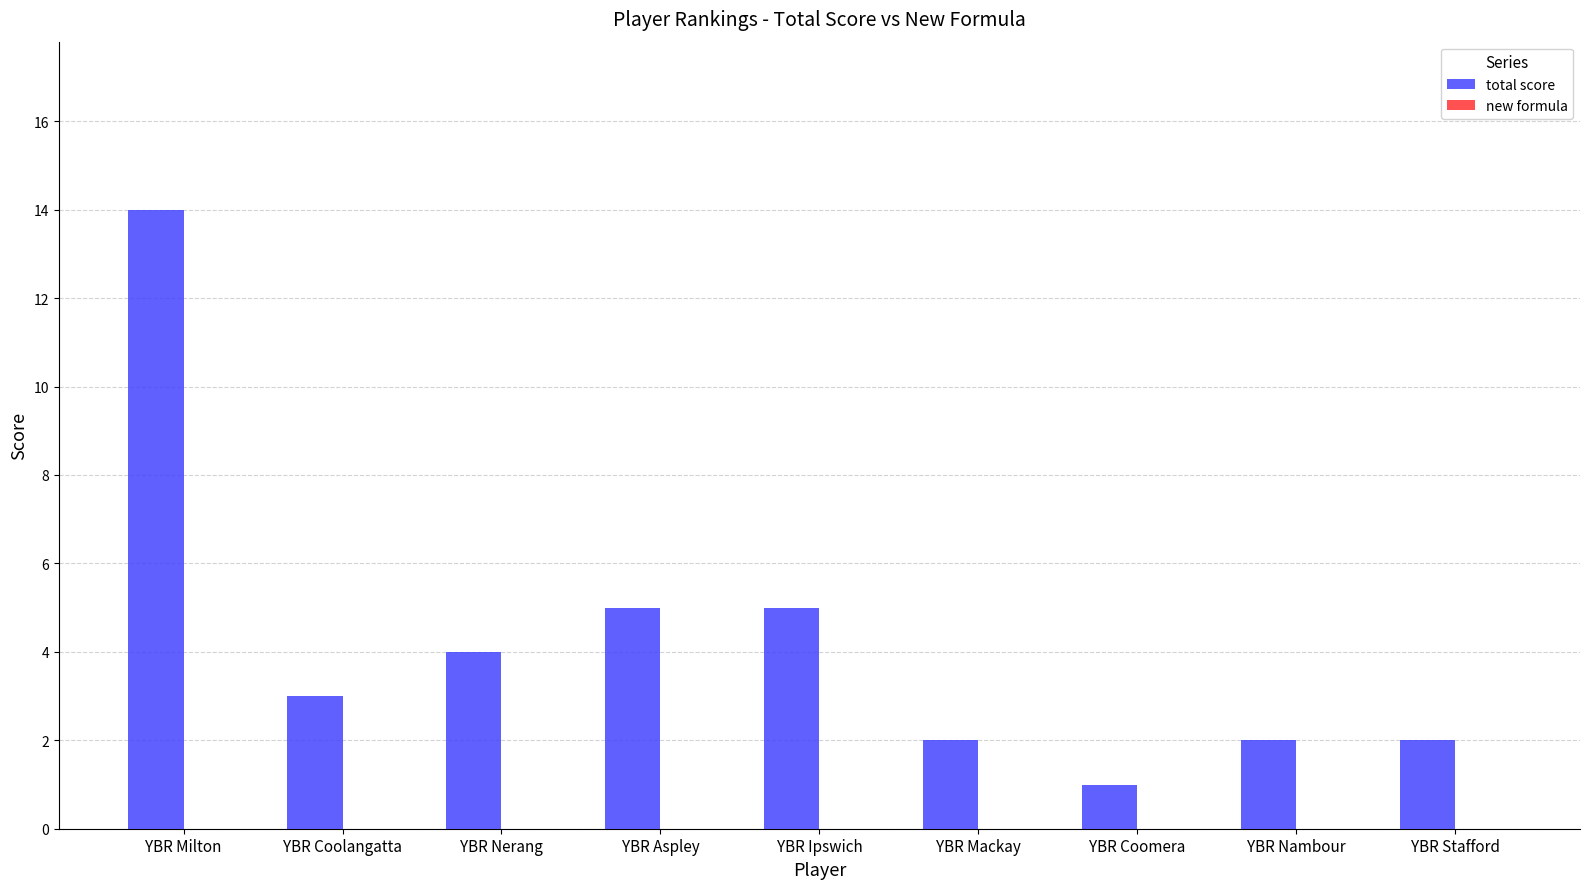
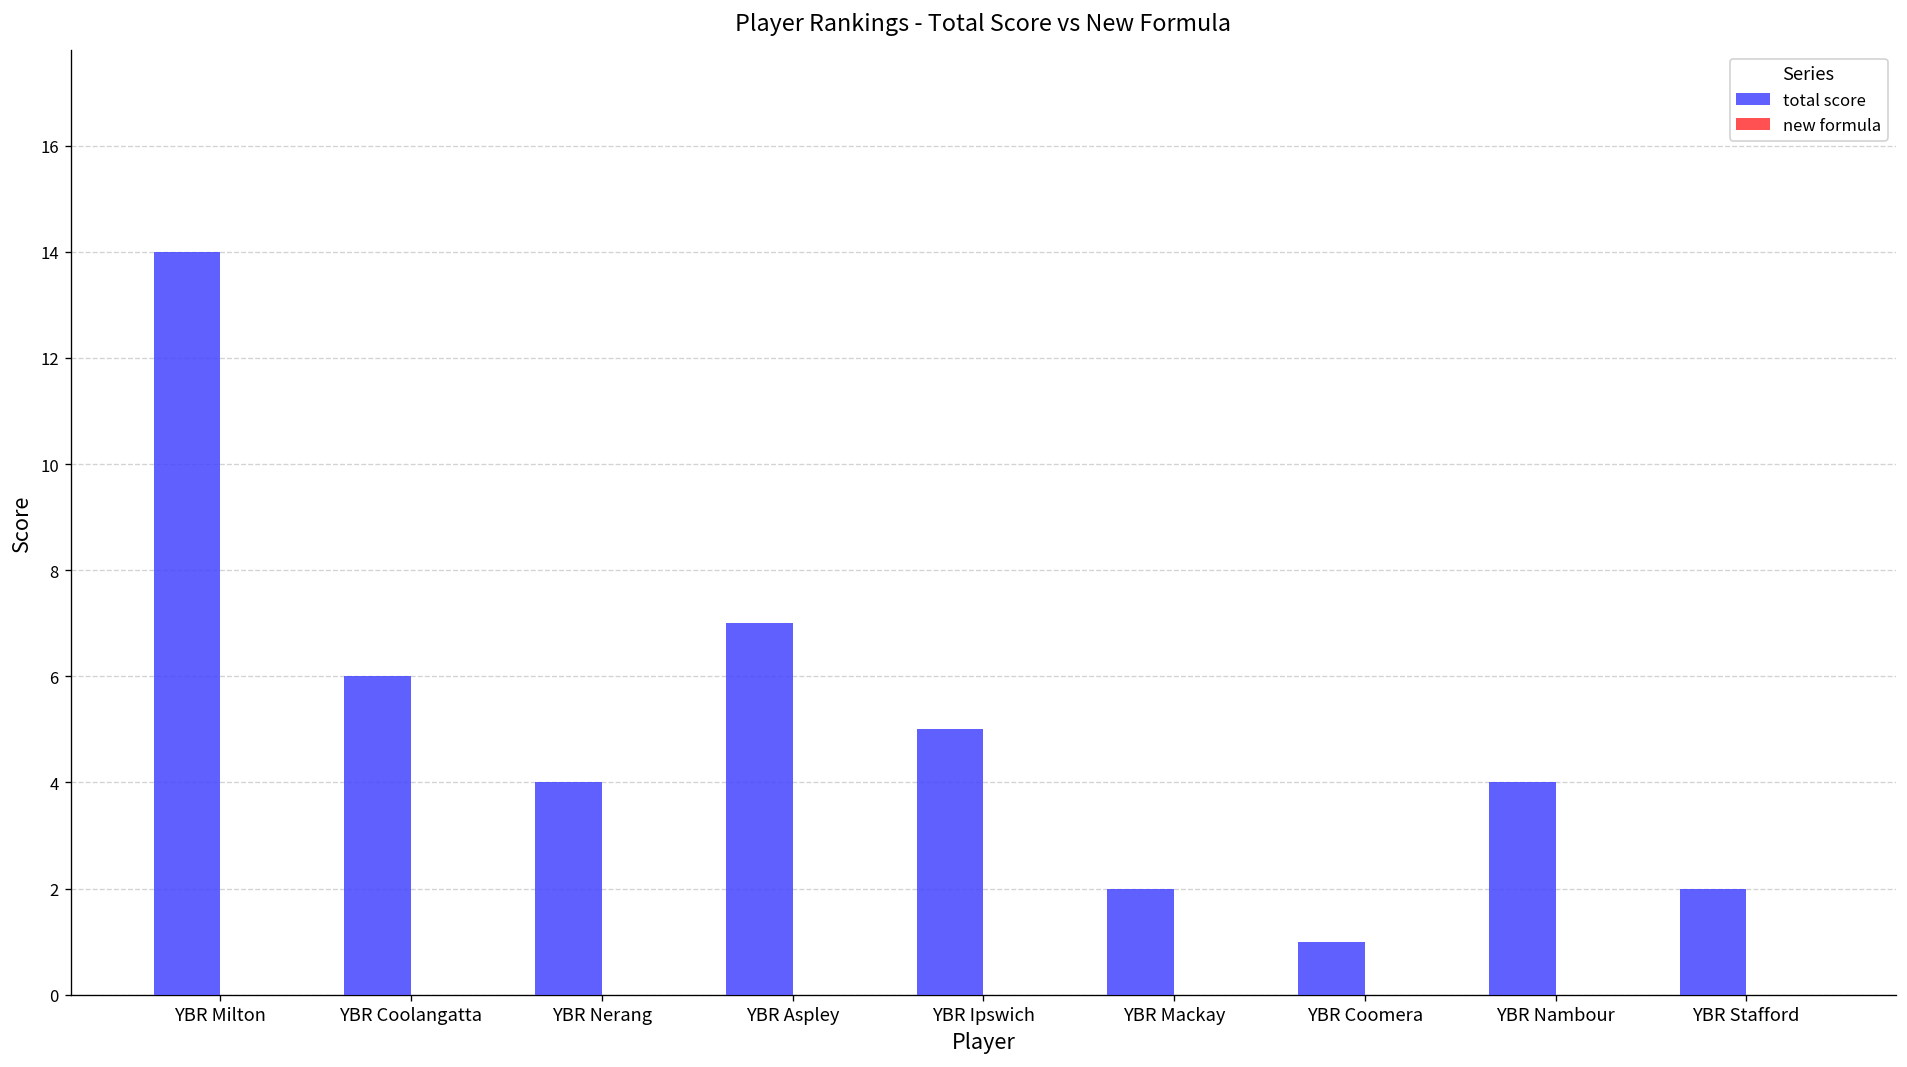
  {
    "total score": {
      "YBR Milton": 14,
-     "YBR Coolangatta": 3,
+     "YBR Coolangatta": 6,
      "YBR Nerang": 4,
-     "YBR Aspley": 5,
+     "YBR Aspley": 7,
      "YBR Ipswich": 5,
      "YBR Mackay": 2,
      "YBR Coomera": 1,
-     "YBR Nambour": 2,
+     "YBR Nambour": 4,
      "YBR Stafford": 2
    },
    "new formula": {
      "YBR Milton": 0,
      "YBR Coolangatta": 0,
      "YBR Nerang": 0,
      "YBR Aspley": 0,
      "YBR Ipswich": 0,
      "YBR Mackay": 0,
      "YBR Coomera": 0,
      "YBR Nambour": 0,
      "YBR Stafford": 0
    }
  }
